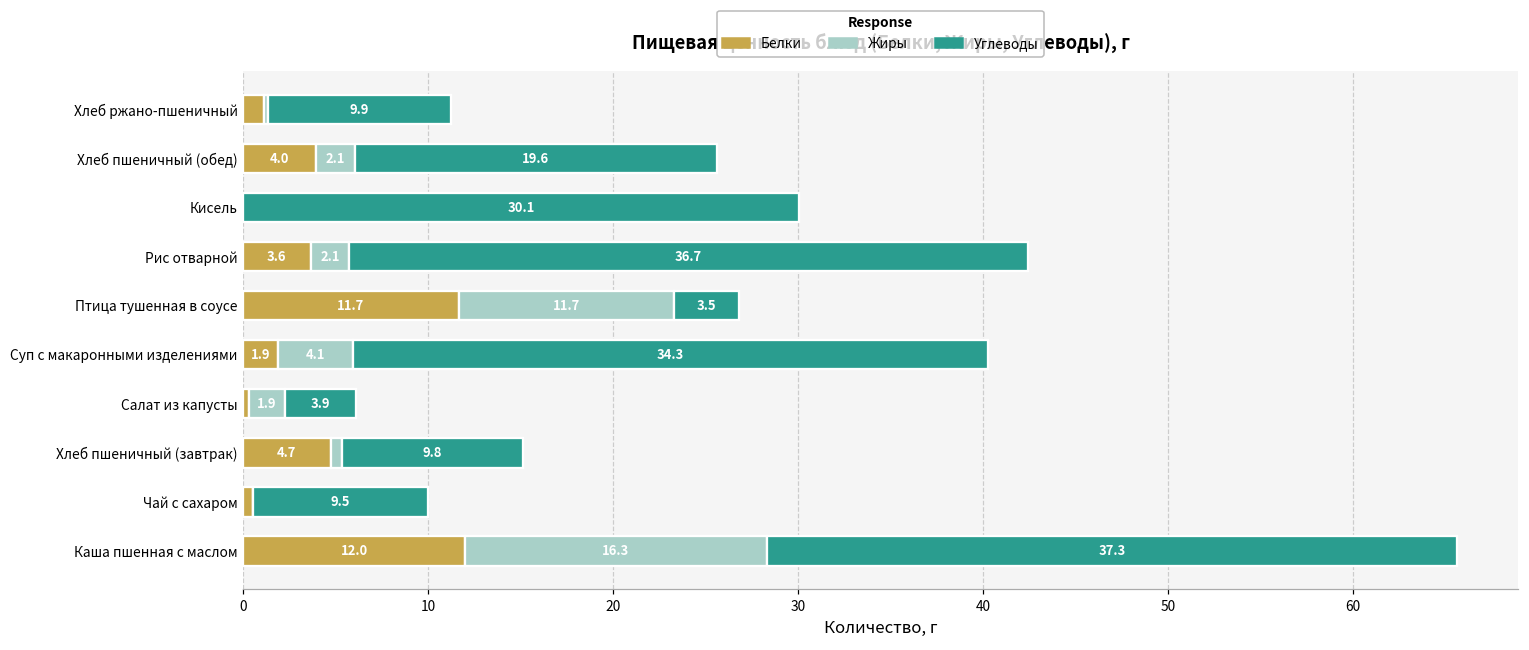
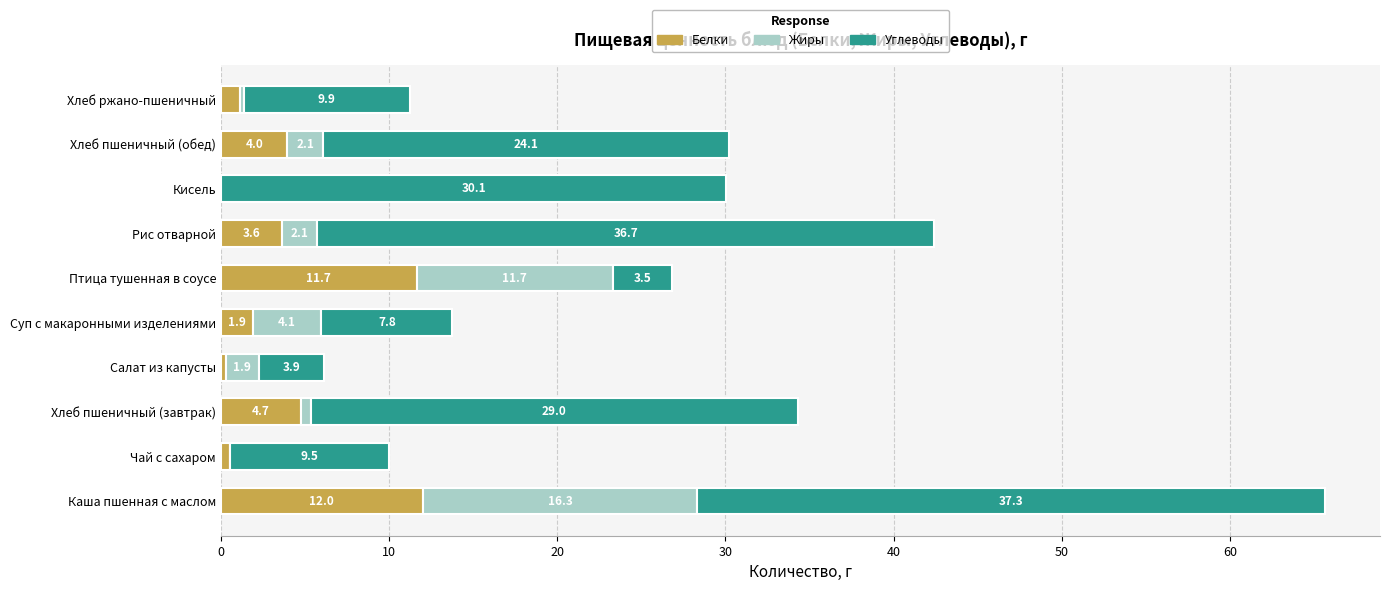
  {
    "Белки": {
      "Хлеб пшеничный (обед)": 4.0,
      "Рис отварной": 3.6,
      "Птица тушенная в соусе": 11.7,
      "Суп с макаронными изделениями": 1.9,
      "Хлеб пшеничный (завтрак)": 4.7,
      "Каша пшенная с маслом": 12.0
    },
    "Жиры": {
      "Хлеб пшеничный (обед)": 2.1,
      "Рис отварной": 2.1,
      "Птица тушенная в соусе": 11.7,
      "Суп с макаронными изделениями": 4.1,
      "Салат из капусты": 1.9,
      "Каша пшенная с маслом": 16.3
    },
    "Углеводы": {
      "Хлеб ржано-пшеничный": 9.9,
-     "Хлеб пшеничный (обед)": 19.6,
+     "Хлеб пшеничный (обед)": 24.1,
      "Кисель": 30.1,
      "Рис отварной": 36.7,
      "Птица тушенная в соусе": 3.5,
-     "Суп с макаронными изделениями": 34.3,
+     "Суп с макаронными изделениями": 7.8,
      "Салат из капусты": 3.9,
-     "Хлеб пшеничный (завтрак)": 9.8,
+     "Хлеб пшеничный (завтрак)": 29.0,
      "Чай с сахаром": 9.5,
      "Каша пшенная с маслом": 37.3
    }
  }
